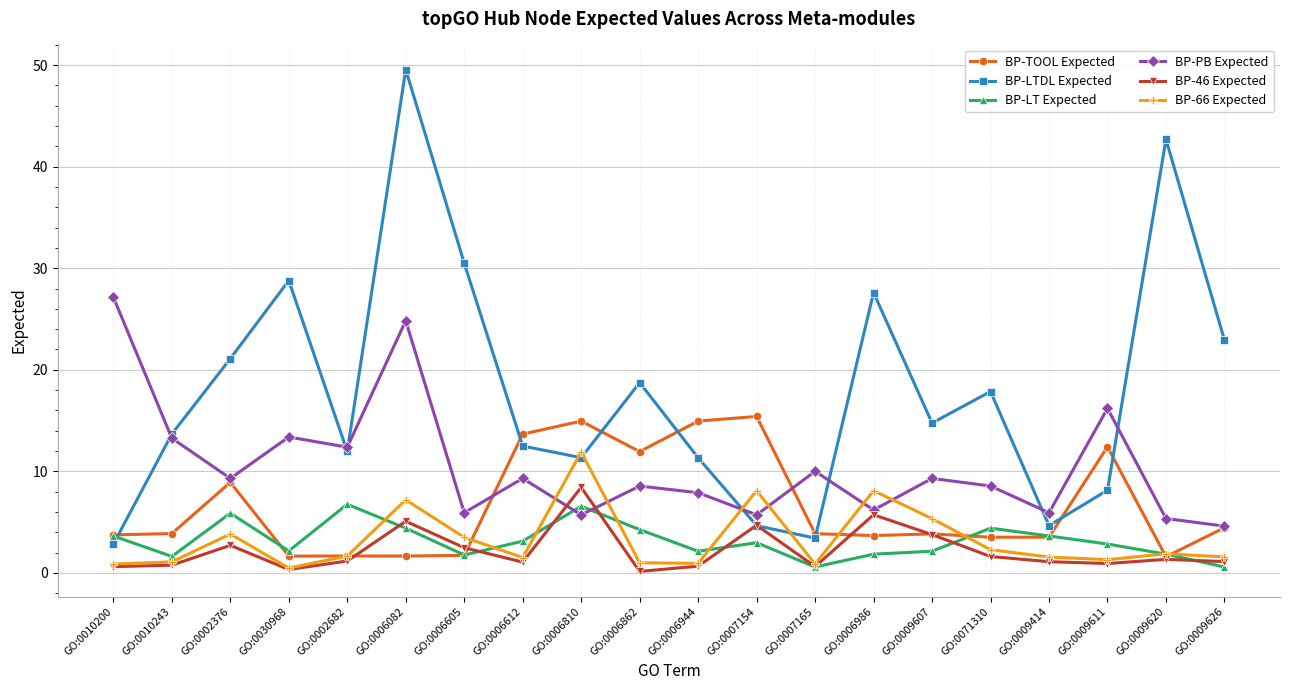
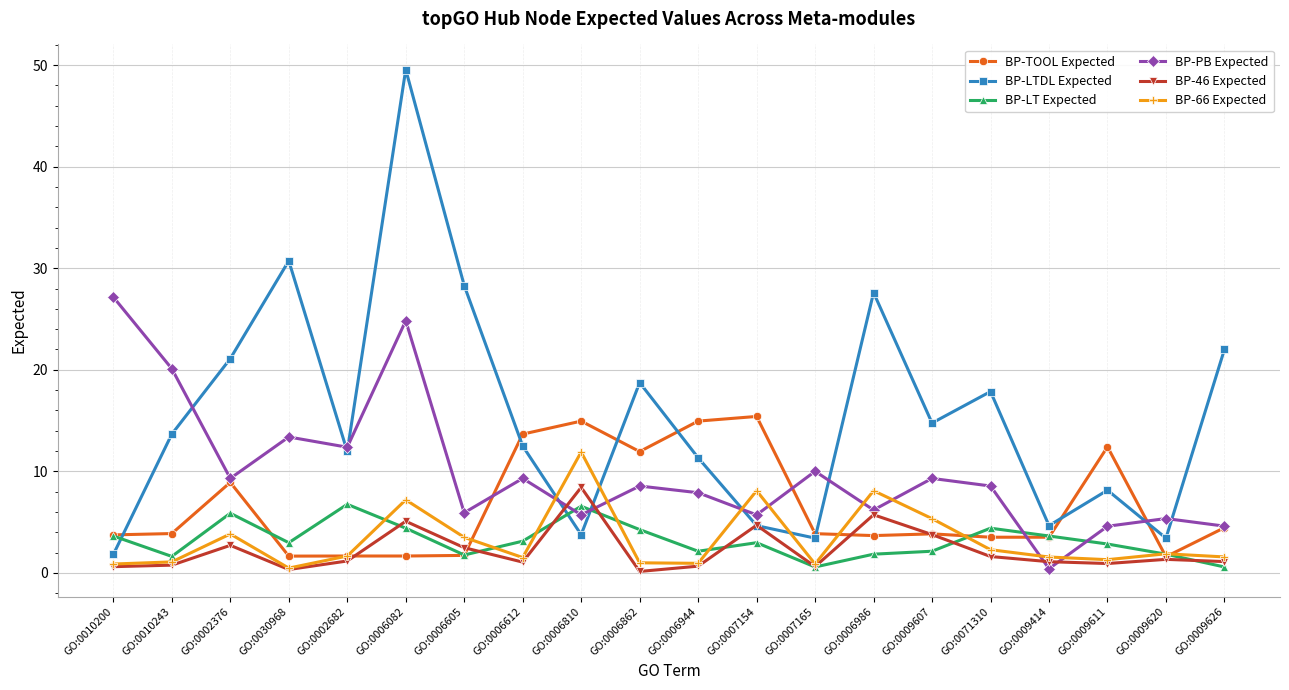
  {
    "BP-LTDL Expected": {
-     "GO:0010200": 2.8,
+     "GO:0010200": 1.8,
      "GO:0010243": 13.7,
      "GO:0002376": 21.1,
-     "GO:0030968": 28.8,
+     "GO:0030968": 30.7,
      "GO:0002682": 12.0,
      "GO:0006082": 49.6,
-     "GO:0006605": 30.5,
+     "GO:0006605": 28.3,
      "GO:0006612": 12.5,
-     "GO:0006810": 11.4,
+     "GO:0006810": 3.8,
      "GO:0006862": 18.7,
      "GO:0006944": 11.3,
      "GO:0007165": 3.4,
      "GO:0006986": 27.6,
      "GO:0009607": 14.8,
      "GO:0071310": 17.9,
      "GO:0009414": 4.7,
      "GO:0009611": 8.2,
-     "GO:0009620": 42.7,
-     "GO:0009626": 22.9
+     "GO:0009620": 3.4,
+     "GO:0009626": 22.0
    },
    "BP-LT Expected": {
      "GO:0010243": 1.6,
      "GO:0002376": 5.9,
-     "GO:0030968": 2.2,
+     "GO:0030968": 3.0,
      "GO:0002682": 6.8,
      "GO:0006082": 4.4,
      "GO:0006612": 3.1,
      "GO:0006810": 6.6,
      "GO:0006862": 4.3,
      "GO:0006944": 2.1,
      "GO:0007154": 3.0,
      "GO:0006986": 1.9,
      "GO:0009607": 2.1,
      "GO:0071310": 4.4,
      "GO:0009611": 2.9,
      "GO:0009626": 0.6
    },
    "BP-PB Expected": {
      "GO:0010200": 27.2,
-     "GO:0010243": 13.3,
+     "GO:0010243": 20.1,
      "GO:0002376": 9.3,
      "GO:0030968": 13.4,
      "GO:0002682": 12.4,
      "GO:0006082": 24.8,
      "GO:0006605": 5.9,
      "GO:0006612": 9.3,
      "GO:0006810": 5.7,
      "GO:0006862": 8.6,
      "GO:0006944": 7.9,
      "GO:0007154": 5.7,
      "GO:0007165": 10.0,
      "GO:0006986": 6.2,
      "GO:0009607": 9.3,
      "GO:0071310": 8.6,
-     "GO:0009414": 5.9,
-     "GO:0009611": 16.2,
+     "GO:0009414": 0.4,
+     "GO:0009611": 4.6,
      "GO:0009620": 5.4
    }
  }
